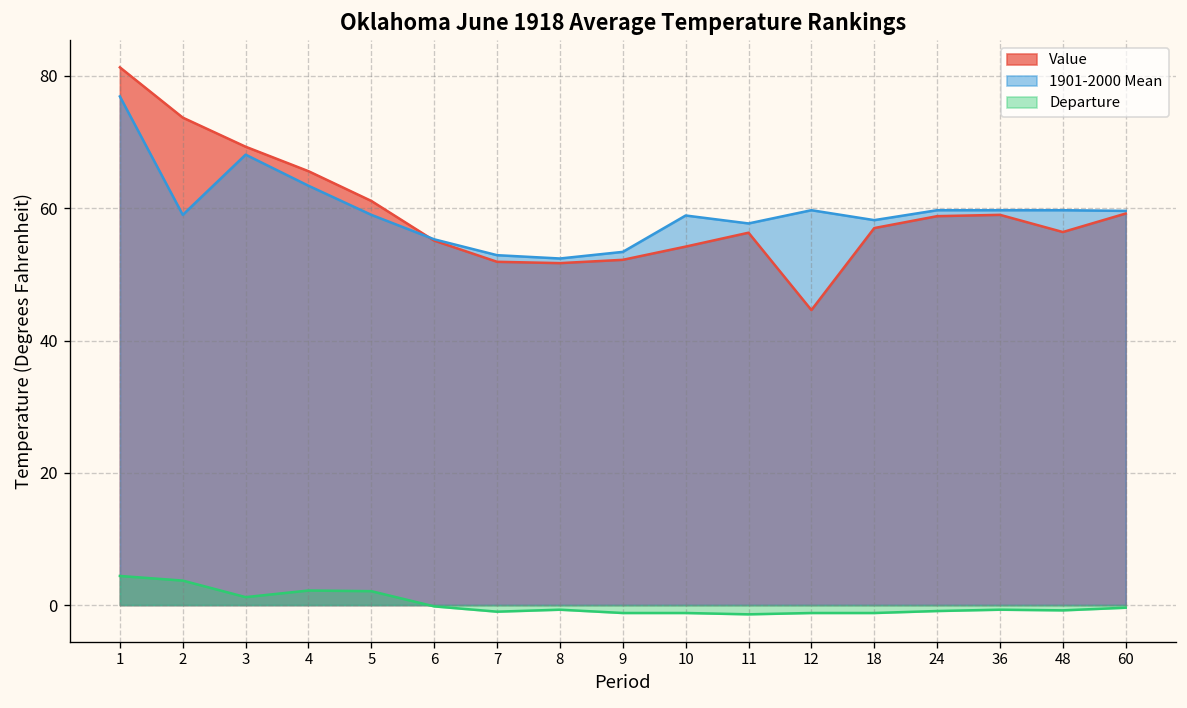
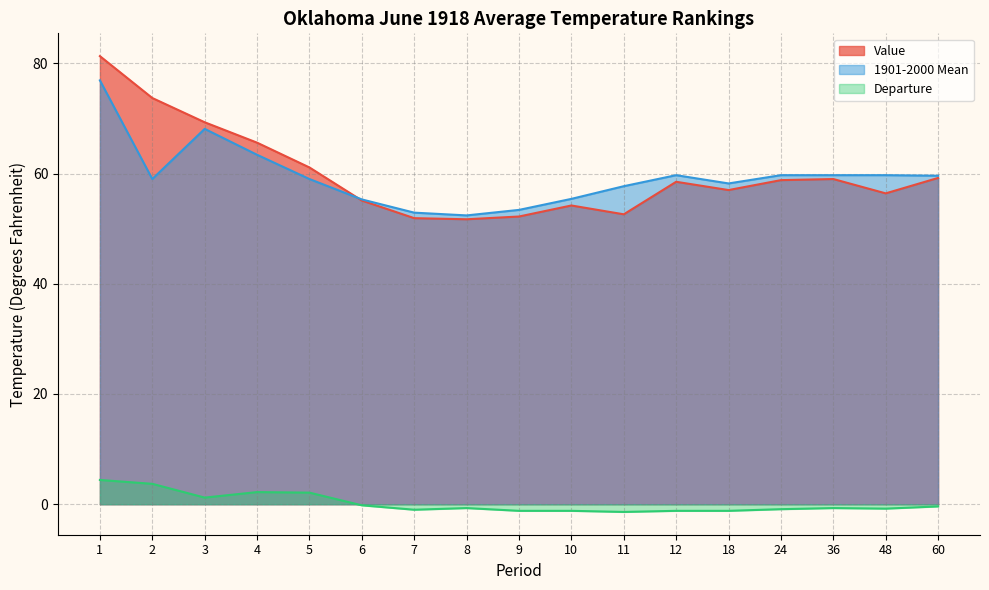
  {
    "Value": {
      "1": 81,
      "2": 74,
      "3": 69,
      "4": 66,
      "5": 61,
      "7": 52,
      "8": 52,
      "9": 52,
      "10": 54,
-     "11": 56,
-     "12": 45,
+     "11": 53,
+     "12": 59,
      "18": 57,
      "24": 59,
      "36": 59,
      "48": 56
    },
    "1901-2000 Mean": {
      "1": 77,
      "2": 59,
      "3": 68,
      "4": 63,
      "5": 59,
      "7": 53,
      "8": 52,
      "9": 53,
-     "10": 59,
+     "10": 55,
      "11": 58,
      "12": 60,
      "18": 58,
      "24": 60,
      "36": 60,
      "48": 60
    }
  }
